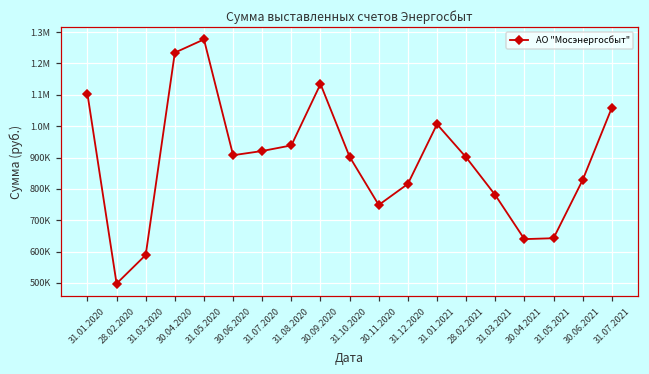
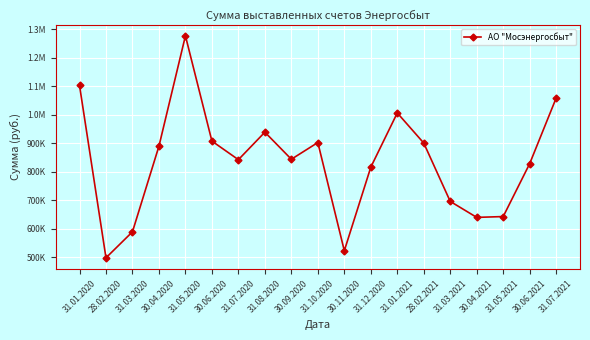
  {
    "31.01.2020": 1100000,
    "28.02.2020": 500000,
    "31.03.2020": 590000,
-   "30.04.2020": 1230000,
+   "30.04.2020": 890000,
    "31.05.2020": 1280000,
    "30.06.2020": 910000,
-   "31.07.2020": 920000,
+   "31.07.2020": 840000,
    "31.08.2020": 940000,
-   "30.09.2020": 1130000,
+   "30.09.2020": 840000,
    "31.10.2020": 900000,
-   "30.11.2020": 750000,
+   "30.11.2020": 520000,
    "31.12.2020": 820000,
    "31.01.2021": 1010000,
    "28.02.2021": 900000,
-   "31.03.2021": 780000,
+   "31.03.2021": 700000,
    "30.04.2021": 640000,
    "31.05.2021": 640000,
    "30.06.2021": 830000,
    "31.07.2021": 1060000
  }
